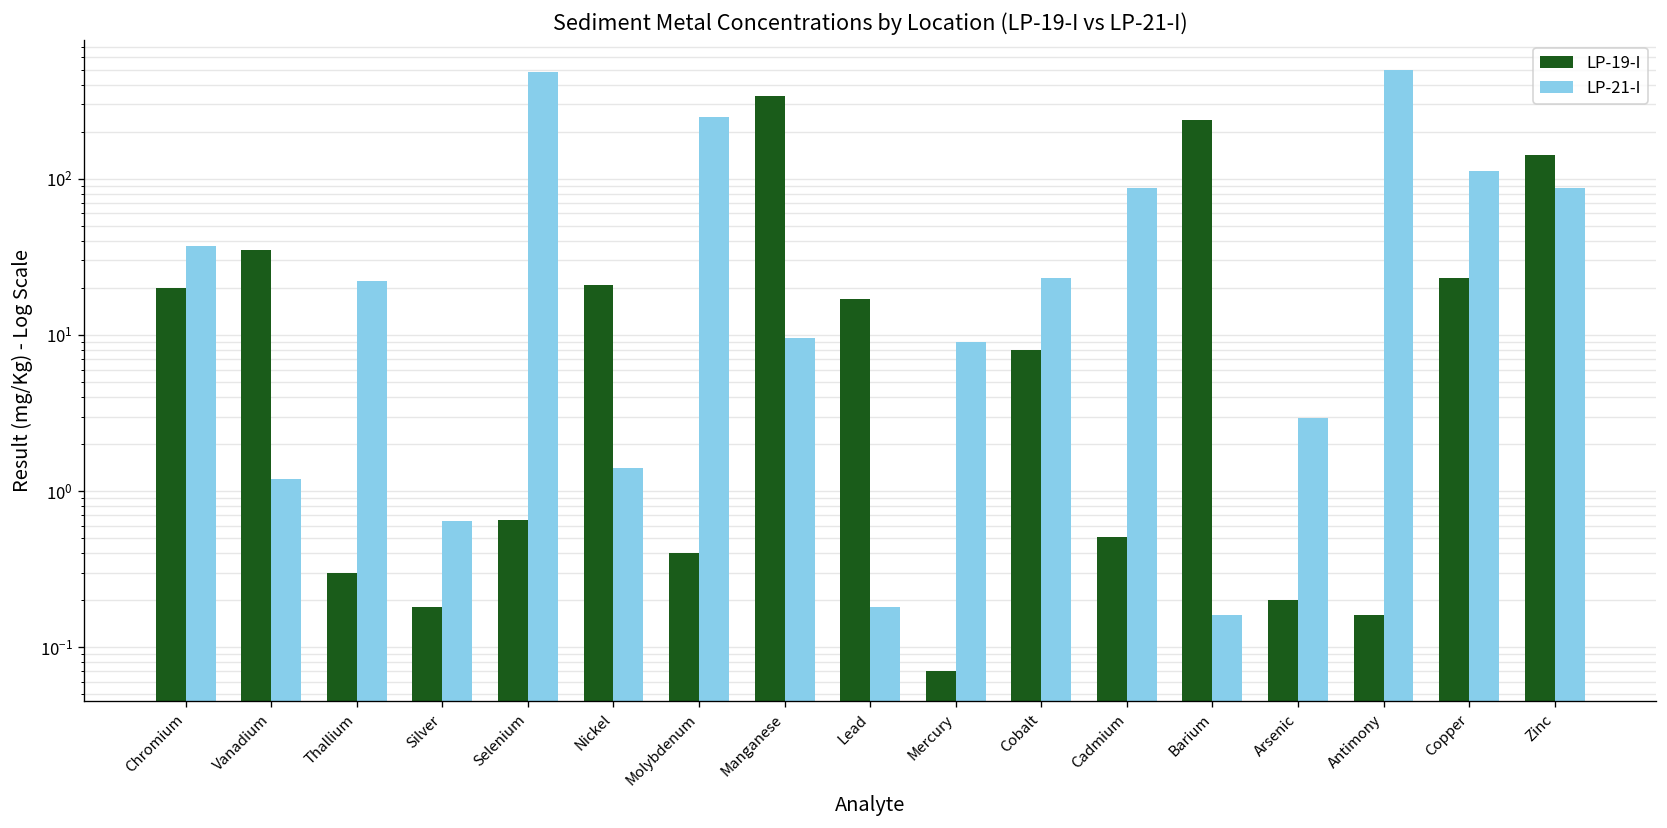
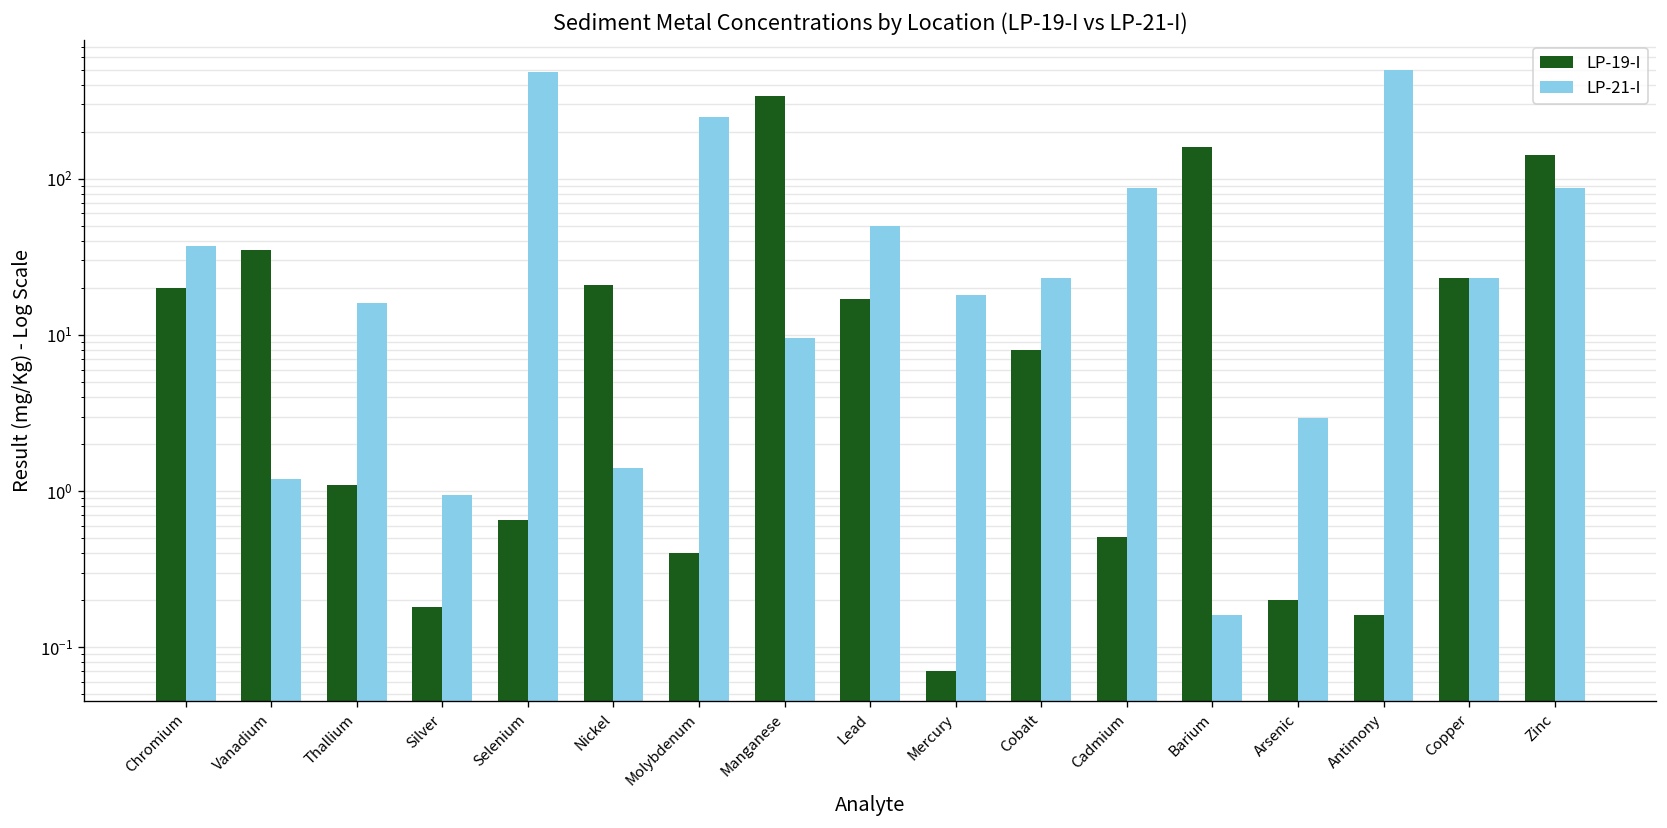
  {
    "LP-19-I": {
      "Chromium": 20,
      "Vanadium": 35,
-     "Thallium": 0.3,
+     "Thallium": 1.1,
      "Silver": 0.18,
      "Selenium": 0.7,
      "Nickel": 21,
      "Molybdenum": 0.4,
      "Manganese": 340,
      "Lead": 17,
      "Mercury": 0.07,
      "Cobalt": 8,
      "Cadmium": 0.5,
-     "Barium": 240,
+     "Barium": 160,
      "Arsenic": 0.2,
      "Antimony": 0.16,
      "Copper": 23,
      "Zinc": 140
    },
    "LP-21-I": {
      "Chromium": 37,
      "Vanadium": 1.2,
-     "Thallium": 22,
-     "Silver": 0.6,
+     "Thallium": 16,
+     "Silver": 0.9,
      "Selenium": 480,
      "Nickel": 1.4,
      "Molybdenum": 250,
      "Manganese": 10,
-     "Lead": 0.18,
-     "Mercury": 9,
+     "Lead": 50,
+     "Mercury": 18,
      "Cobalt": 23,
      "Cadmium": 90,
      "Barium": 0.16,
      "Arsenic": 3.0,
      "Antimony": 500,
-     "Copper": 110,
+     "Copper": 23,
      "Zinc": 90
    }
  }
